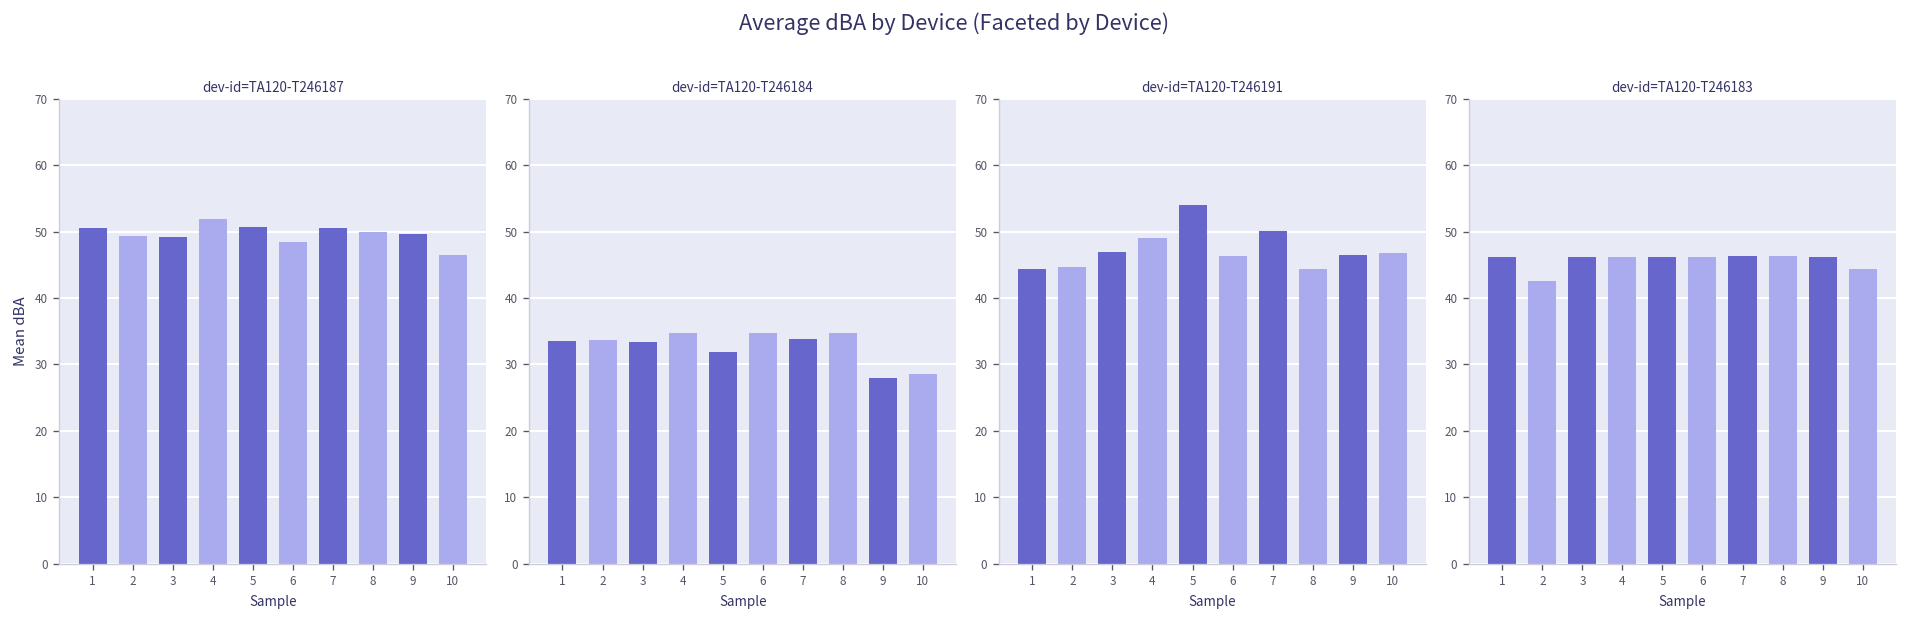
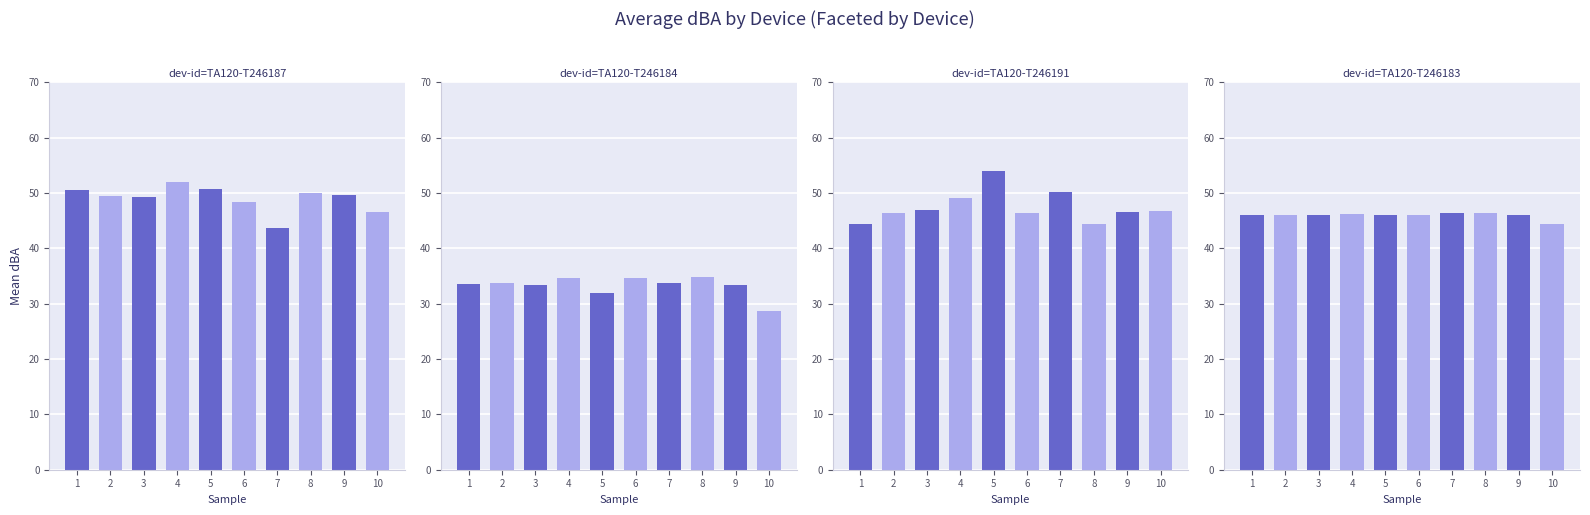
  {
    "dev-id=TA120-T246187": {
      "1": 51,
      "2": 49,
      "3": 49,
      "4": 52,
      "5": 51,
      "6": 48,
-     "7": 51,
+     "7": 44,
      "8": 50,
      "9": 50,
      "10": 47
    },
    "dev-id=TA120-T246184": {
      "1": 34,
      "2": 34,
      "3": 33,
      "4": 35,
      "5": 32,
      "6": 35,
      "7": 34,
      "8": 35,
-     "9": 28,
+     "9": 33,
      "10": 29
    },
    "dev-id=TA120-T246191": {
      "1": 44,
-     "2": 45,
+     "2": 46,
      "3": 47,
      "4": 49,
      "5": 54,
      "6": 46,
      "7": 50,
      "8": 44,
      "9": 47,
      "10": 47
    },
    "dev-id=TA120-T246183": {
      "1": 46,
-     "2": 43,
+     "2": 46,
      "3": 46,
      "4": 46,
      "5": 46,
      "6": 46,
      "7": 46,
      "8": 46,
      "9": 46,
      "10": 44
    }
  }
